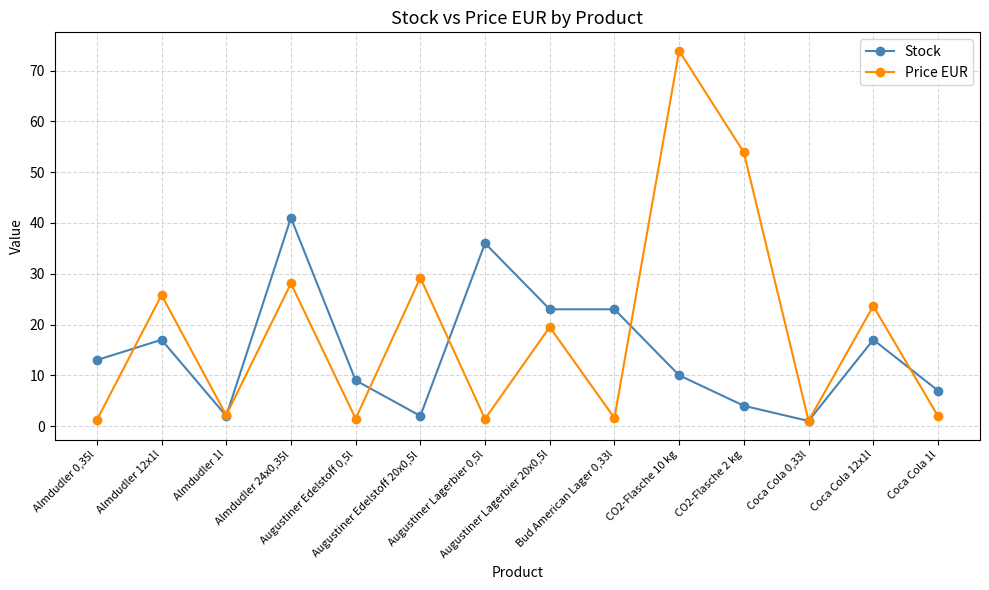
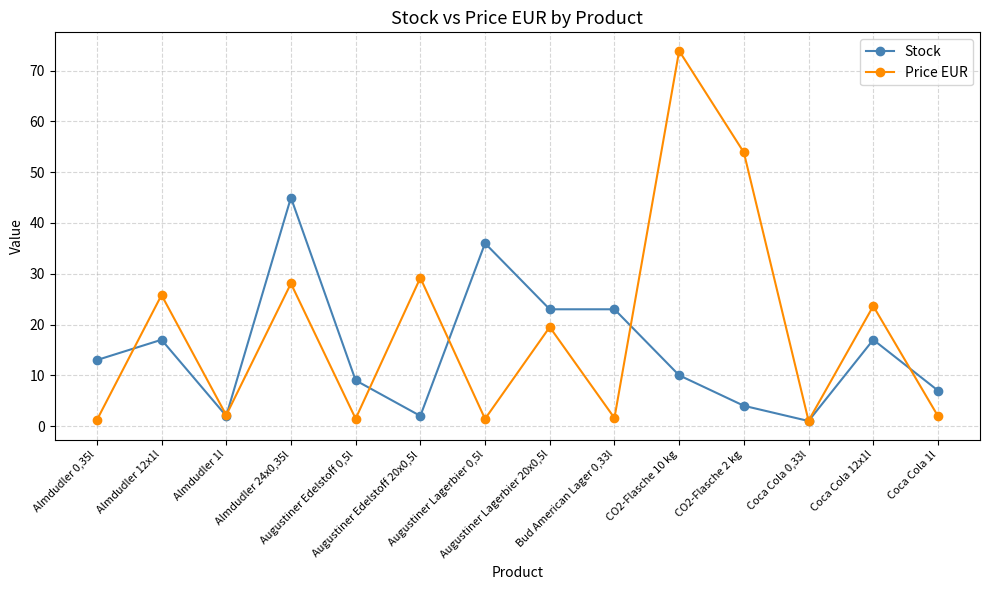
  {
    "Stock": {
      "Almdudler 0,35l": 13,
      "Almdudler 12x1l": 17,
-     "Almdudler 24x0,35l": 41,
+     "Almdudler 24x0,35l": 45,
      "Augustiner Edelstoff 0,5l": 9,
      "Augustiner Edelstoff 20x0,5l": 2,
      "Augustiner Lagerbier 0,5l": 36,
      "Augustiner Lagerbier 20x0,5l": 23,
      "Bud American Lager 0,33l": 23,
      "CO2-Flasche 10 kg": 10,
      "CO2-Flasche 2 kg": 4,
      "Coca Cola 12x1l": 17,
      "Coca Cola 1l": 7
    },
    "Price EUR": {
      "Almdudler 0,35l": 1,
      "Almdudler 12x1l": 26,
      "Almdudler 24x0,35l": 28,
      "Augustiner Edelstoff 0,5l": 1,
      "Augustiner Edelstoff 20x0,5l": 29,
      "Augustiner Lagerbier 0,5l": 1,
      "Augustiner Lagerbier 20x0,5l": 20,
      "Bud American Lager 0,33l": 2,
      "CO2-Flasche 10 kg": 74,
      "CO2-Flasche 2 kg": 54,
      "Coca Cola 12x1l": 24,
      "Coca Cola 1l": 2
    }
  }
